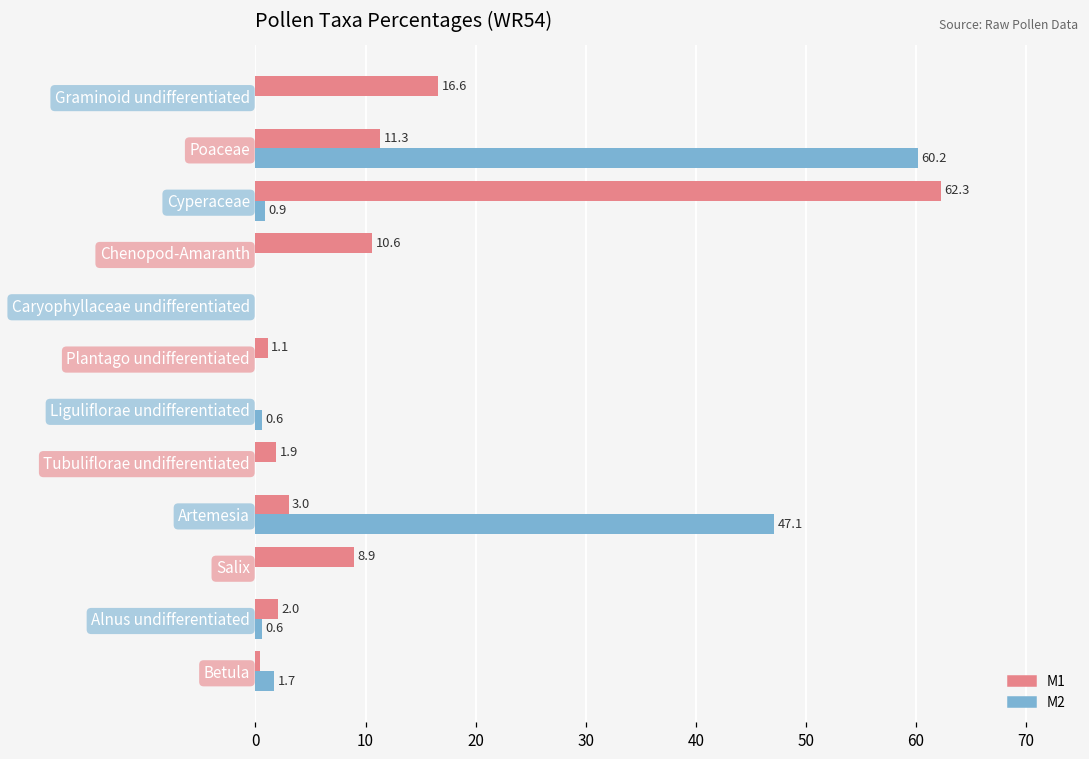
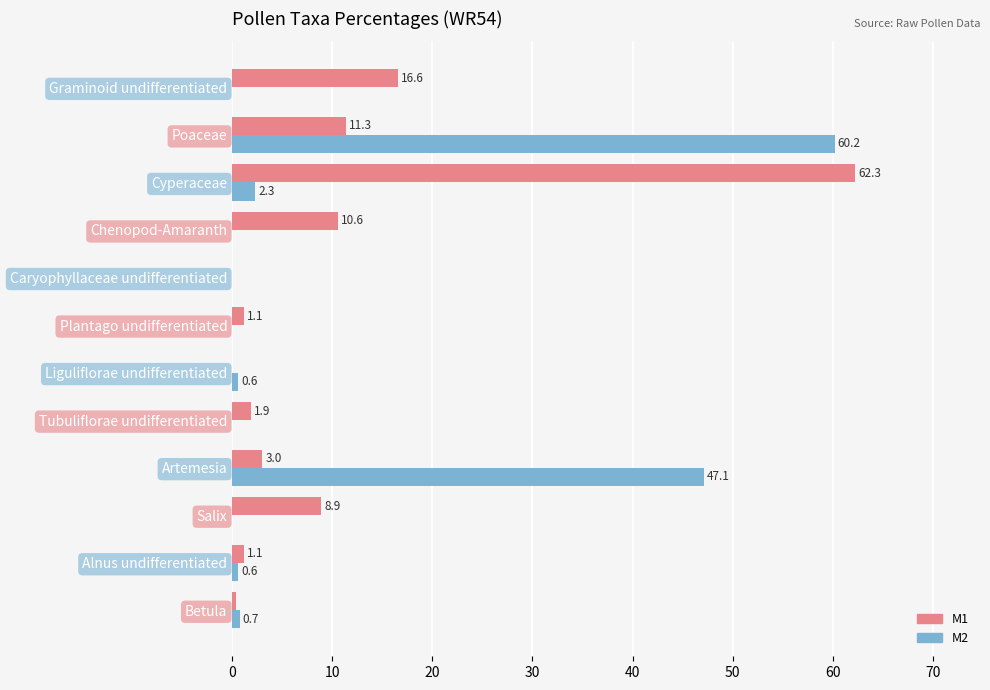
  {
    "M1": {
      "Graminoid undifferentiated": 16.6,
      "Poaceae": 11.3,
      "Cyperaceae": 62.3,
      "Chenopod-Amaranth": 10.6,
      "Plantago undifferentiated": 1.1,
      "Tubuliflorae undifferentiated": 1.9,
      "Artemesia": 3.0,
      "Salix": 8.9,
-     "Alnus undifferentiated": 2.0
+     "Alnus undifferentiated": 1.1
    },
    "M2": {
      "Poaceae": 60.2,
-     "Cyperaceae": 0.9,
+     "Cyperaceae": 2.3,
      "Liguliflorae undifferentiated": 0.6,
      "Artemesia": 47.1,
      "Alnus undifferentiated": 0.6,
-     "Betula": 1.7
+     "Betula": 0.7
    }
  }
